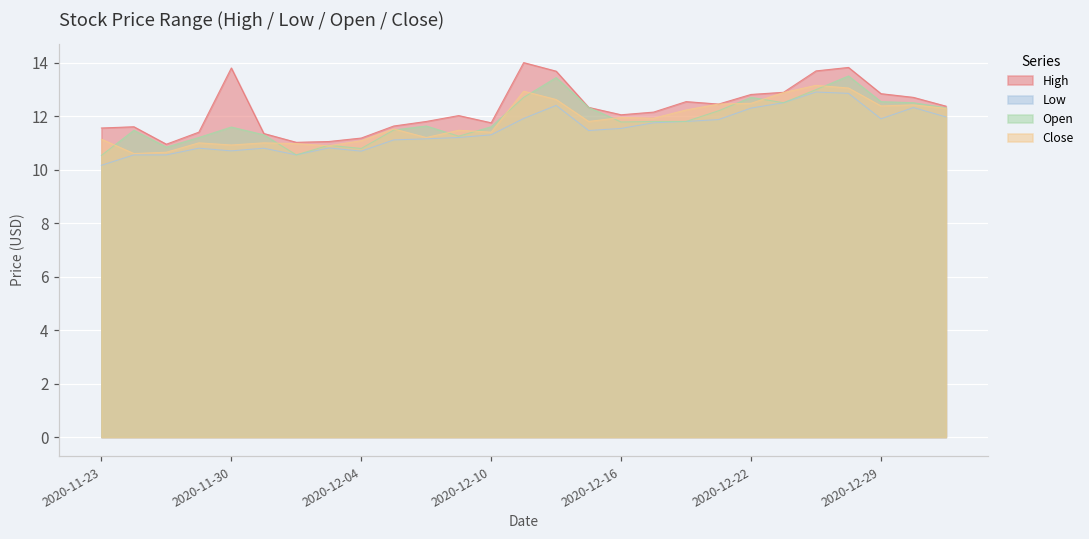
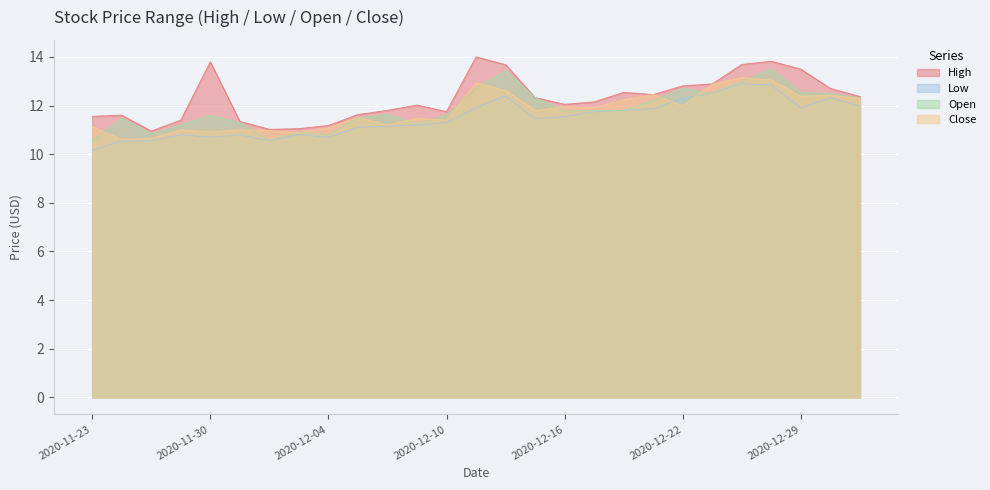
  {
    "High": {
      "2020-11-23": 11.6,
      "2020-11-30": 13.8,
      "2020-12-10": 11.8,
      "2020-12-22": 12.8,
-     "2020-12-29": 12.8
+     "2020-12-29": 13.5
    },
    "Close": {
      "2020-11-23": 11.1,
      "2020-11-30": 10.9,
-     "2020-12-22": 12.5,
+     "2020-12-22": 12.0,
      "2020-12-29": 12.4
    }
  }
